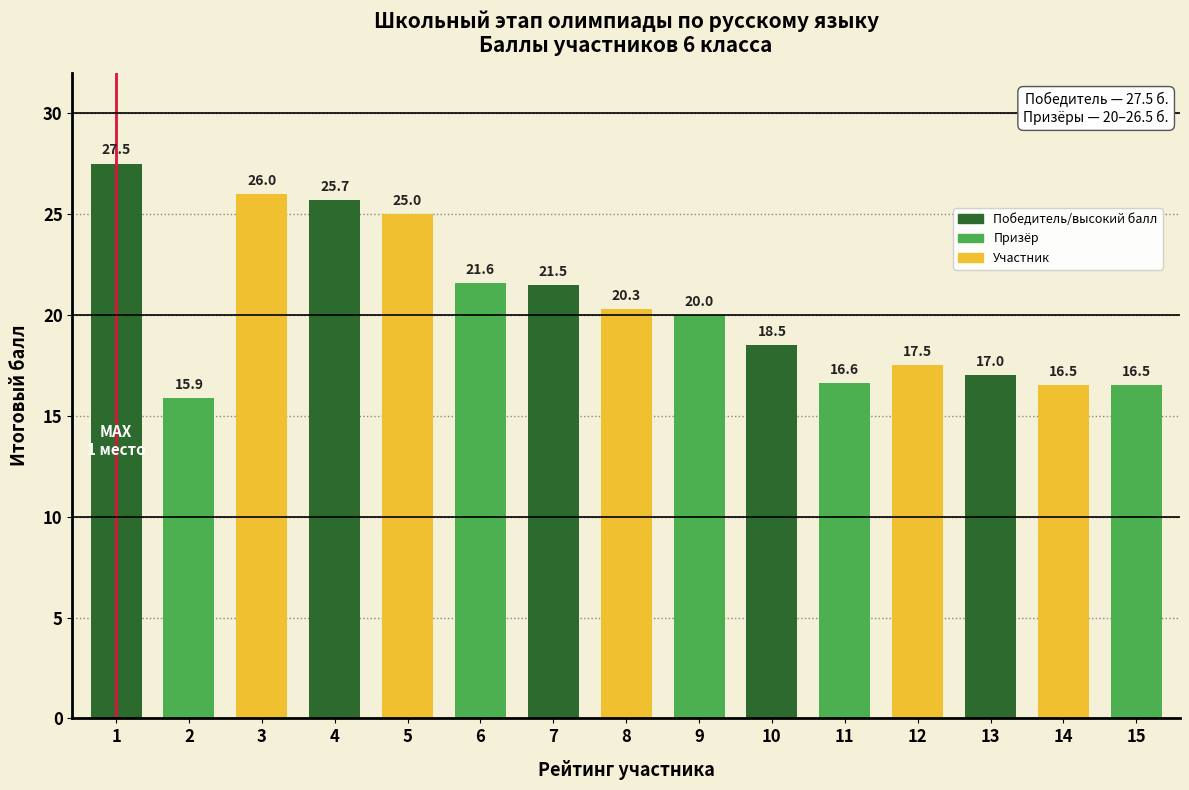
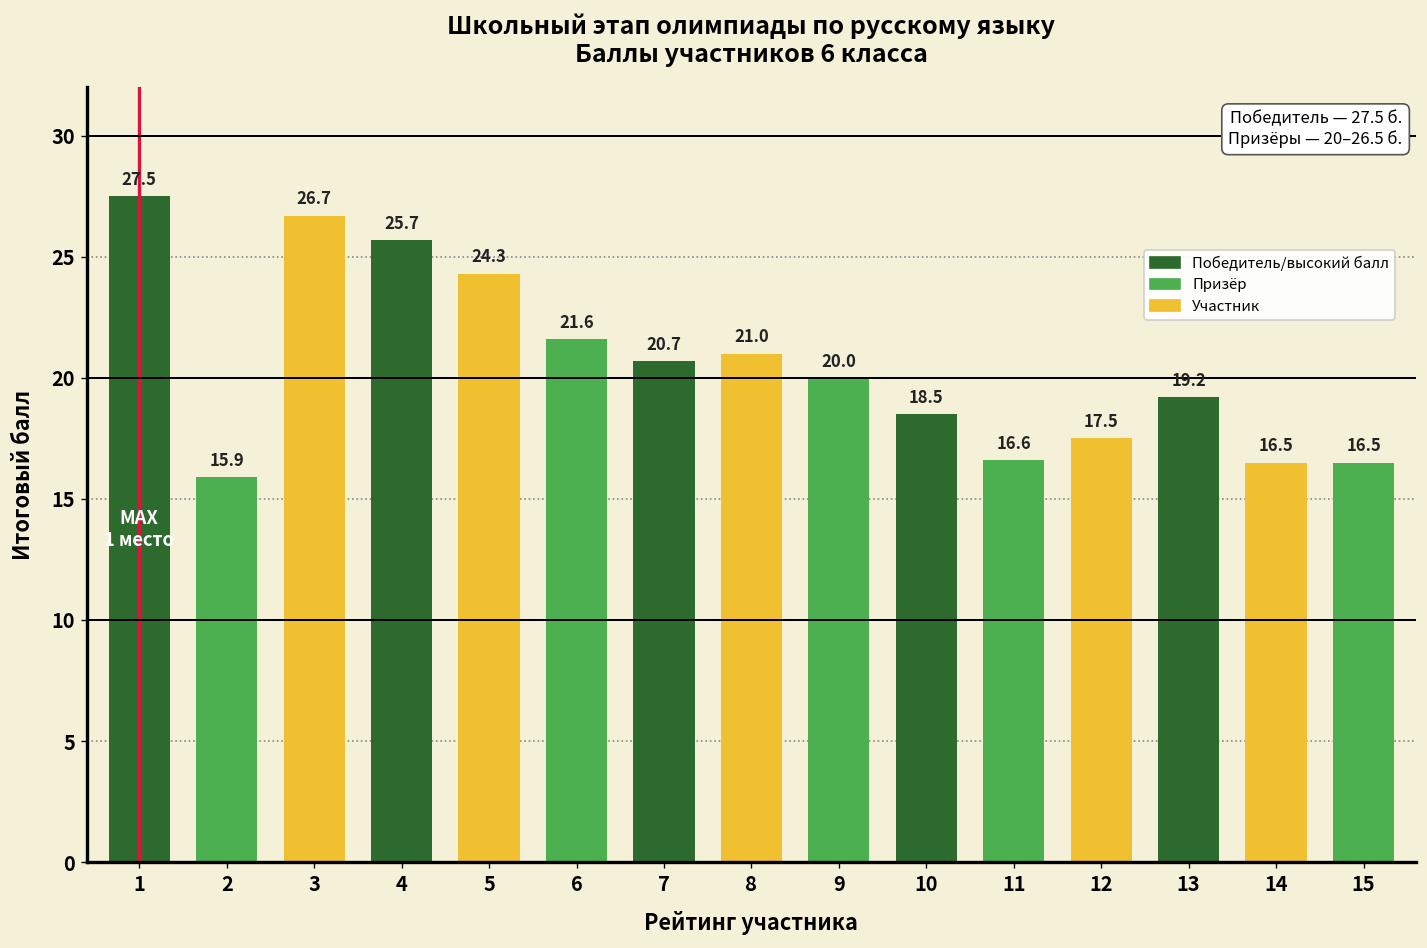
  {
    "1": 27.5,
    "2": 15.9,
-   "3": 26.0,
+   "3": 26.7,
    "4": 25.7,
-   "5": 25.0,
+   "5": 24.3,
    "6": 21.6,
-   "7": 21.5,
-   "8": 20.3,
+   "7": 20.7,
+   "8": 21.0,
    "9": 20.0,
    "10": 18.5,
    "11": 16.6,
    "12": 17.5,
-   "13": 17.0,
+   "13": 19.2,
    "14": 16.5,
    "15": 16.5
  }
